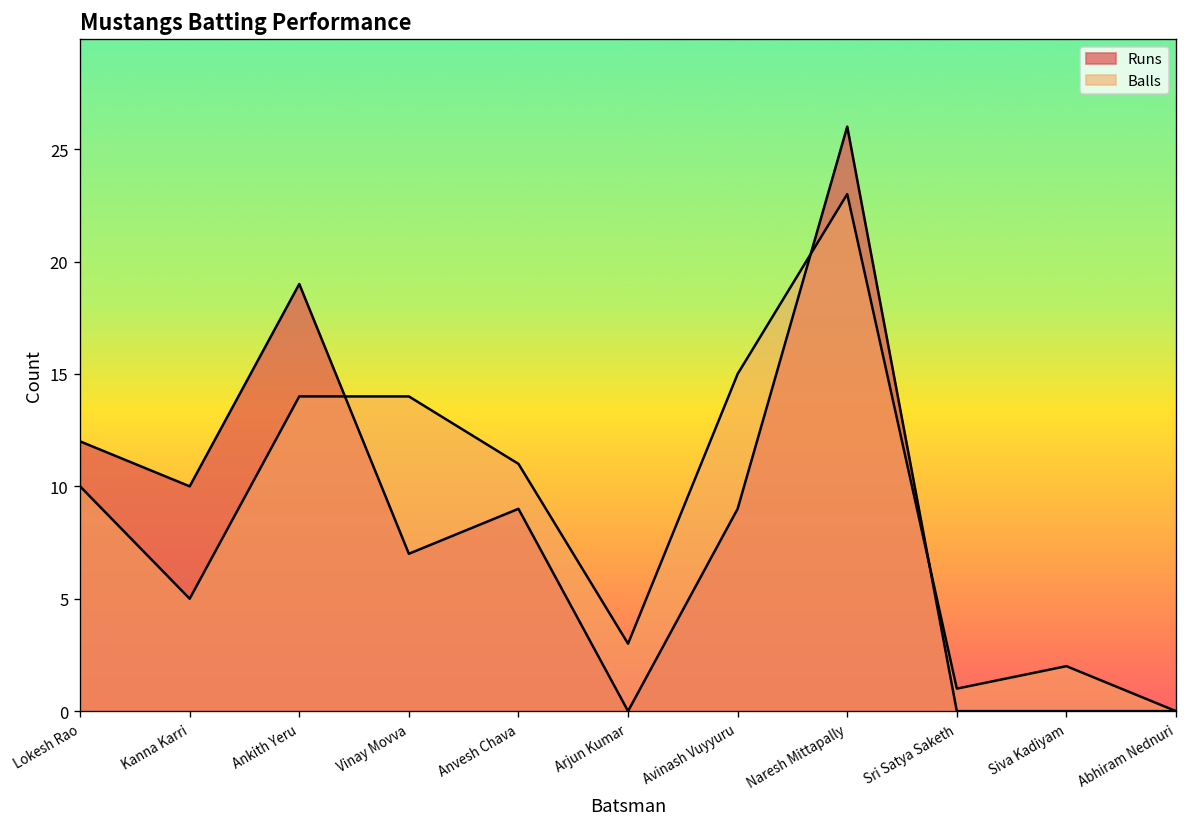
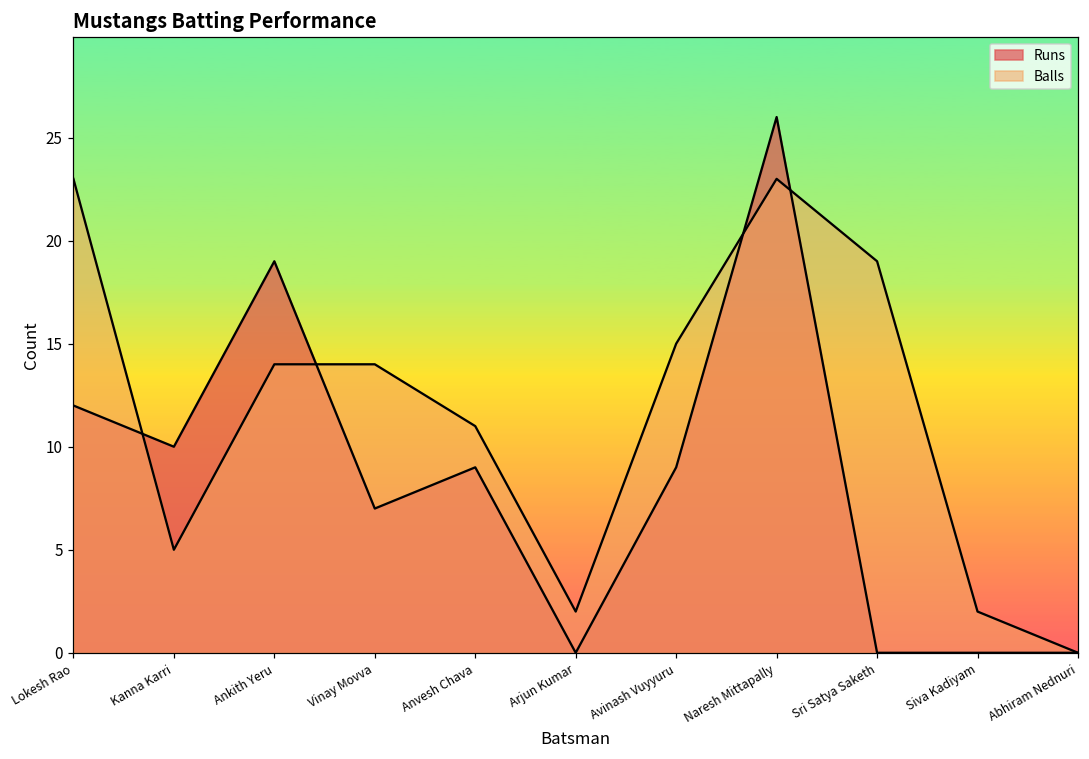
  {
    "Runs": {
      "Lokesh Rao": 12,
      "Kanna Karri": 10,
      "Ankith Yeru": 19,
      "Vinay Movva": 7,
      "Anvesh Chava": 9,
      "Arjun Kumar": 0,
      "Avinash Vuyyuru": 9,
      "Naresh Mittapally": 26,
      "Sri Satya Saketh": 0,
      "Siva Kadiyam": 0
    },
    "Balls": {
-     "Lokesh Rao": 10,
+     "Lokesh Rao": 23,
      "Kanna Karri": 5,
      "Ankith Yeru": 14,
      "Vinay Movva": 14,
      "Anvesh Chava": 11,
-     "Arjun Kumar": 3,
+     "Arjun Kumar": 2,
      "Avinash Vuyyuru": 15,
      "Naresh Mittapally": 23,
-     "Sri Satya Saketh": 1,
+     "Sri Satya Saketh": 19,
      "Siva Kadiyam": 2
    }
  }
